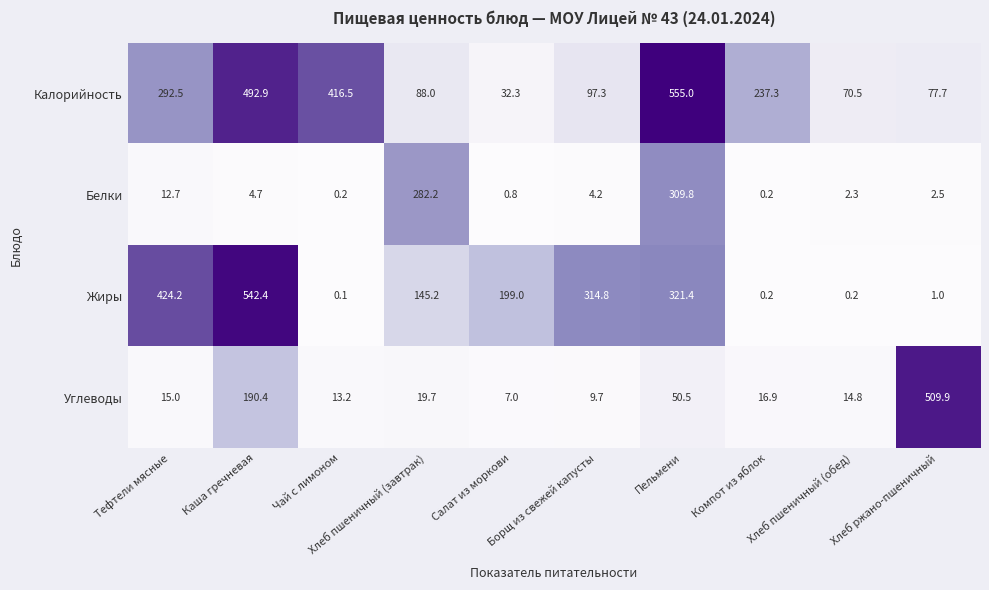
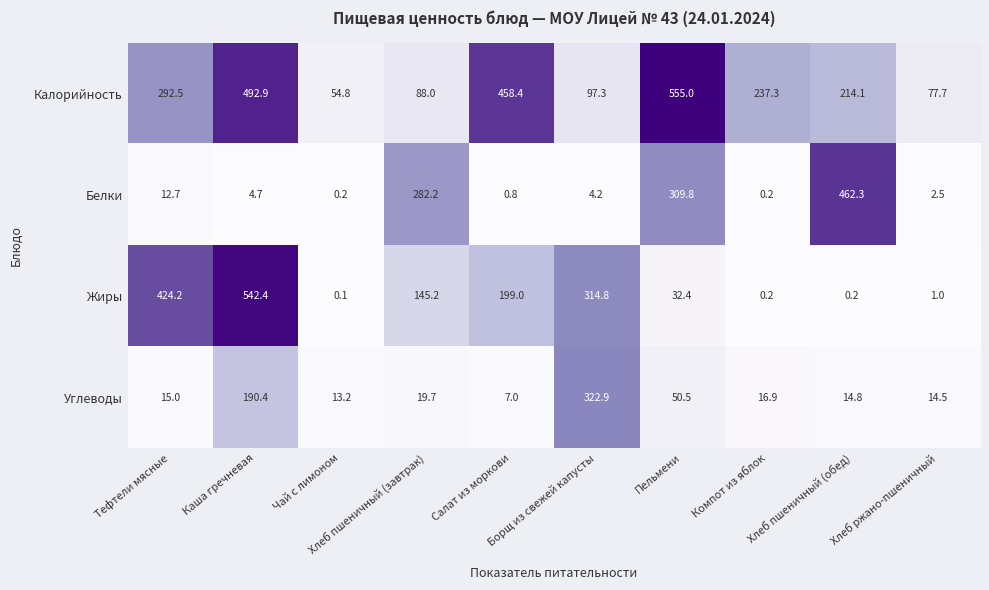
  {
    "Калорийность": {
      "Тефтели мясные": 292.5,
      "Каша гречневая": 492.9,
-     "Чай с лимоном": 416.5,
+     "Чай с лимоном": 54.8,
      "Хлеб пшеничный (завтрак)": 88.0,
-     "Салат из моркови": 32.3,
+     "Салат из моркови": 458.4,
      "Борщ из свежей капусты": 97.3,
      "Пельмени": 555.0,
      "Компот из яблок": 237.3,
-     "Хлеб пшеничный (обед)": 70.5,
+     "Хлеб пшеничный (обед)": 214.1,
      "Хлеб ржано-пшеничный": 77.7
    },
    "Белки": {
      "Тефтели мясные": 12.7,
      "Каша гречневая": 4.7,
      "Чай с лимоном": 0.2,
      "Хлеб пшеничный (завтрак)": 282.2,
      "Салат из моркови": 0.8,
      "Борщ из свежей капусты": 4.2,
      "Пельмени": 309.8,
      "Компот из яблок": 0.2,
-     "Хлеб пшеничный (обед)": 2.3,
+     "Хлеб пшеничный (обед)": 462.3,
      "Хлеб ржано-пшеничный": 2.5
    },
    "Жиры": {
      "Тефтели мясные": 424.2,
      "Каша гречневая": 542.4,
      "Чай с лимоном": 0.1,
      "Хлеб пшеничный (завтрак)": 145.2,
      "Салат из моркови": 199.0,
      "Борщ из свежей капусты": 314.8,
-     "Пельмени": 321.4,
+     "Пельмени": 32.4,
      "Компот из яблок": 0.2,
      "Хлеб пшеничный (обед)": 0.2,
      "Хлеб ржано-пшеничный": 1.0
    },
    "Углеводы": {
      "Тефтели мясные": 15.0,
      "Каша гречневая": 190.4,
      "Чай с лимоном": 13.2,
      "Хлеб пшеничный (завтрак)": 19.7,
      "Салат из моркови": 7.0,
-     "Борщ из свежей капусты": 9.7,
+     "Борщ из свежей капусты": 322.9,
      "Пельмени": 50.5,
      "Компот из яблок": 16.9,
      "Хлеб пшеничный (обед)": 14.8,
-     "Хлеб ржано-пшеничный": 509.9
+     "Хлеб ржано-пшеничный": 14.5
    }
  }
